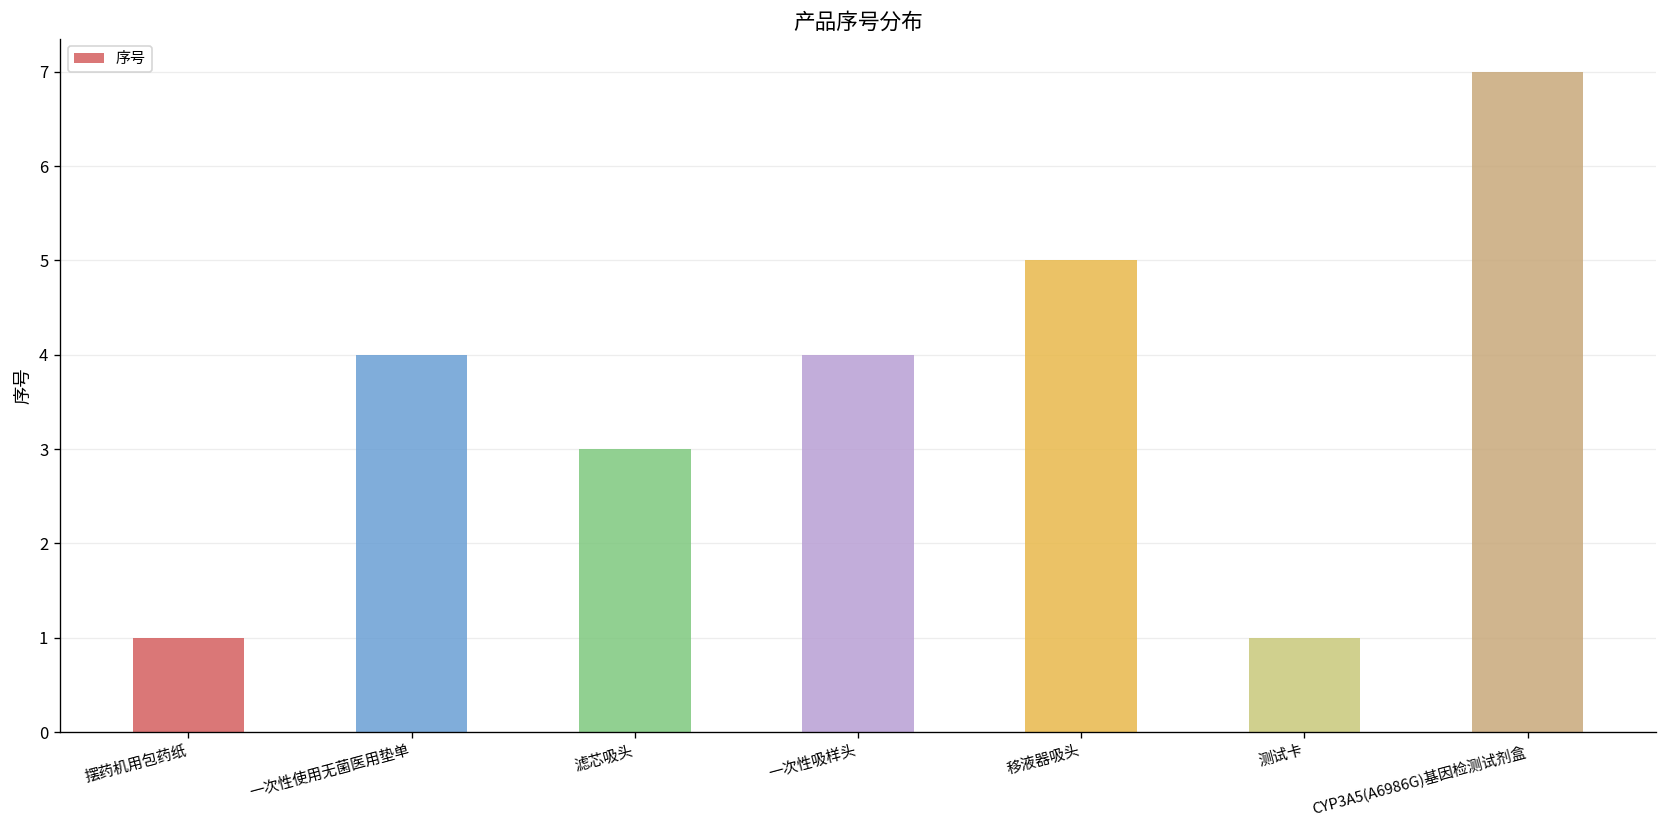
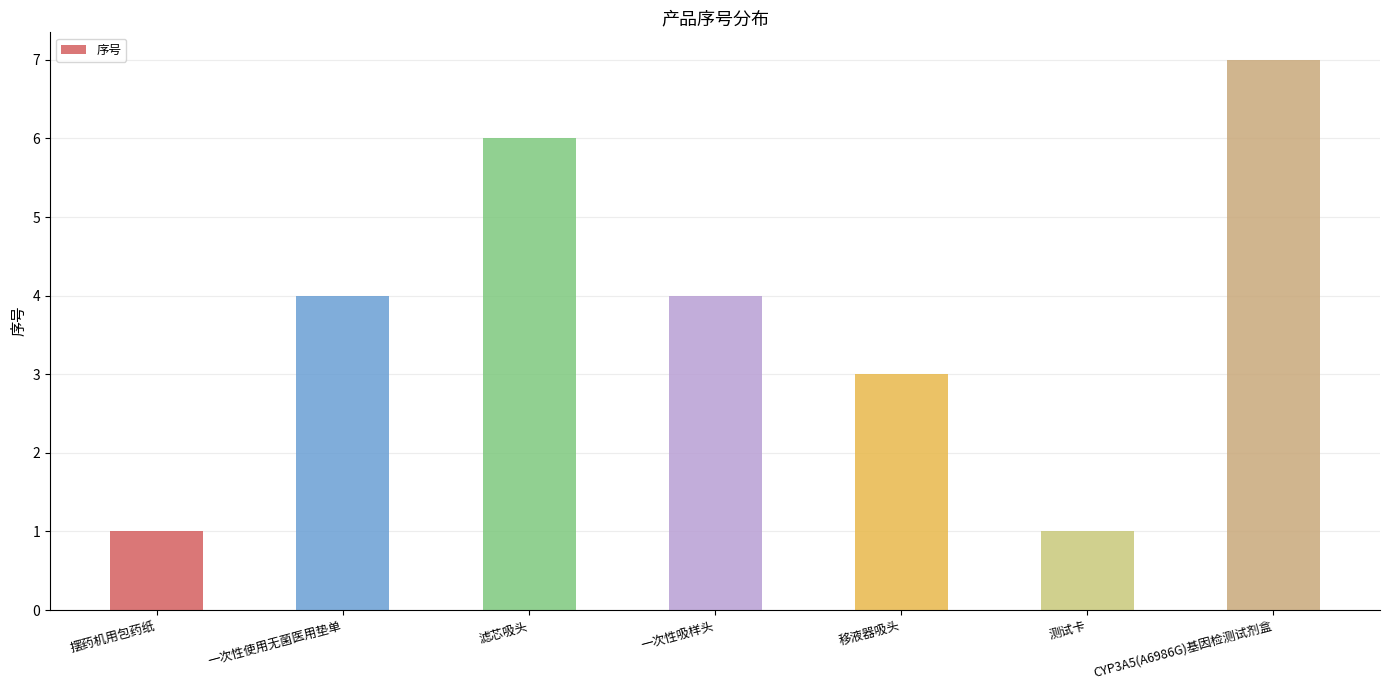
  {
    "摆药机用包药纸": 1,
    "一次性使用无菌医用垫单": 4,
-   "滤芯吸头": 3,
+   "滤芯吸头": 6,
    "一次性吸样头": 4,
-   "移液器吸头": 5,
+   "移液器吸头": 3,
    "测试卡": 1,
    "CYP3A5(A6986G)基因检测试剂盒": 7
  }
